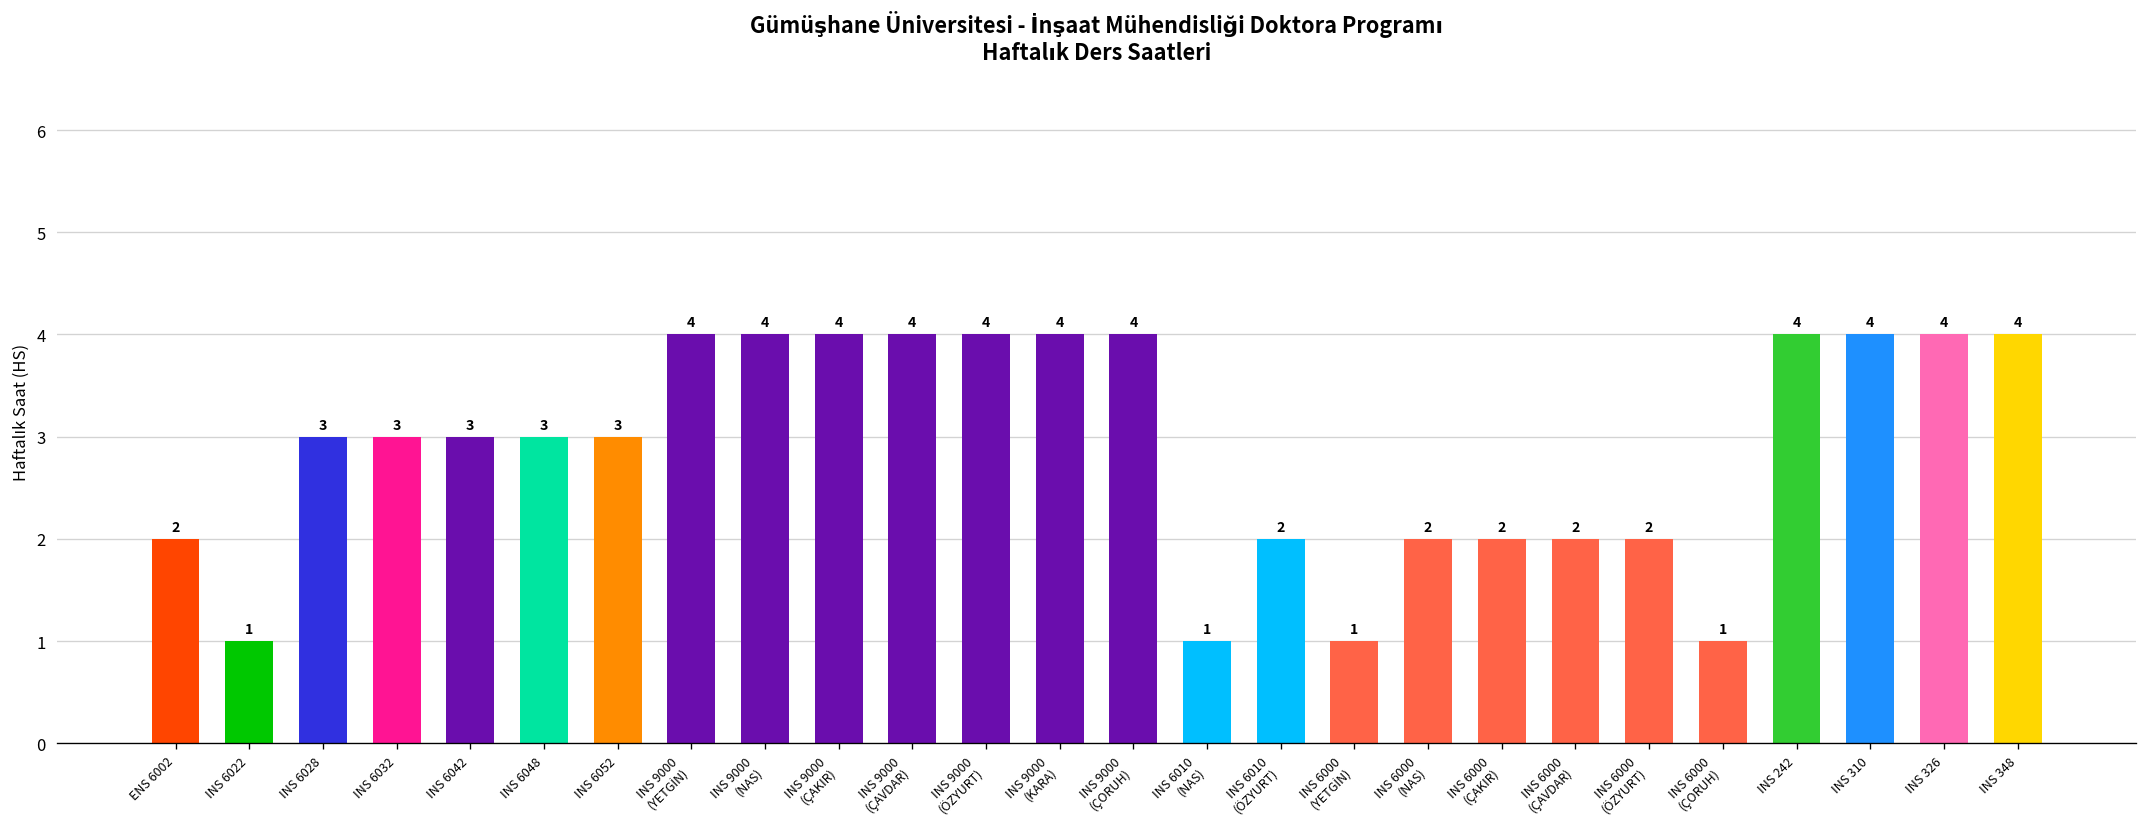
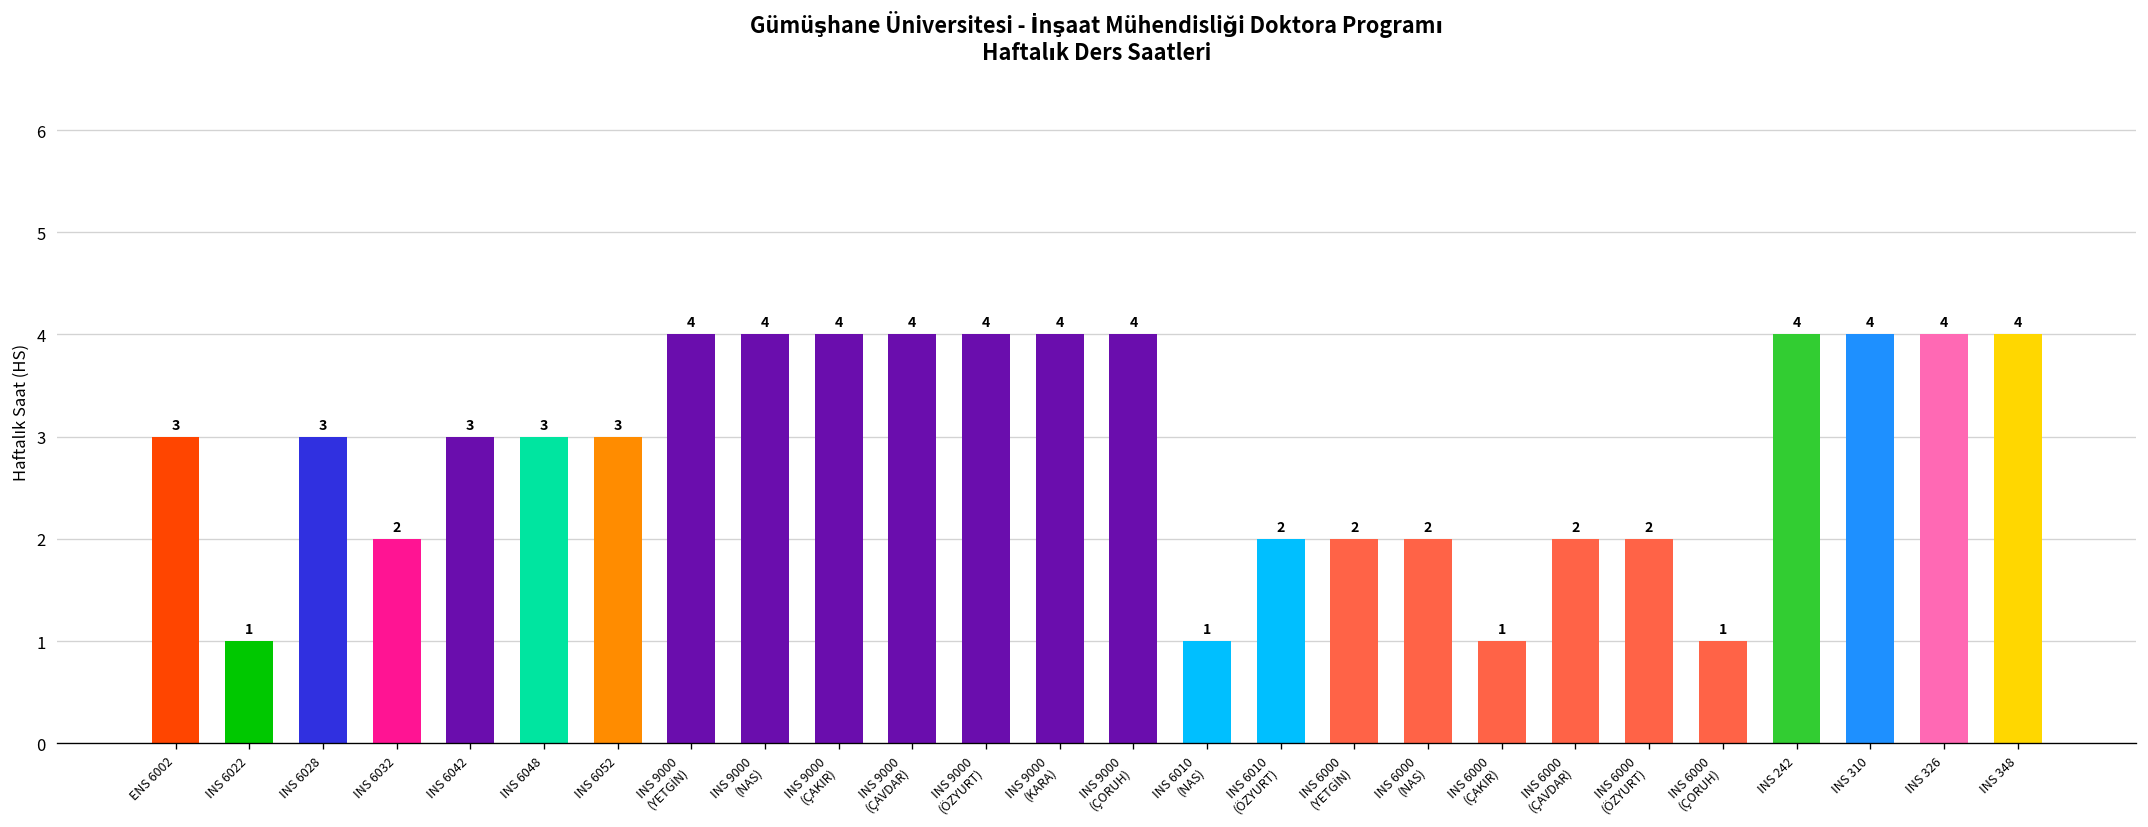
  {
-   "ENS 6002": 2,
+   "ENS 6002": 3,
    "INS 6022": 1,
    "INS 6028": 3,
-   "INS 6032": 3,
+   "INS 6032": 2,
    "INS 6042": 3,
    "INS 6048": 3,
    "INS 6052": 3,
    "INS 9000 (YETGİN)": 4,
    "INS 9000 (NAS)": 4,
    "INS 9000 (ÇAKIR)": 4,
    "INS 9000 (ÇAVDAR)": 4,
    "INS 9000 (ÖZYURT)": 4,
    "INS 9000 (KARA)": 4,
    "INS 9000 (ÇORUH)": 4,
    "INS 6010 (NAS)": 1,
    "INS 6010 (ÖZYURT)": 2,
-   "INS 6000 (YETGİN)": 1,
+   "INS 6000 (YETGİN)": 2,
    "INS 6000 (NAS)": 2,
-   "INS 6000 (ÇAKIR)": 2,
+   "INS 6000 (ÇAKIR)": 1,
    "INS 6000 (ÇAVDAR)": 2,
    "INS 6000 (ÖZYURT)": 2,
    "INS 6000 (ÇORUH)": 1,
    "INS 242": 4,
    "INS 310": 4,
    "INS 326": 4,
    "INS 348": 4
  }
